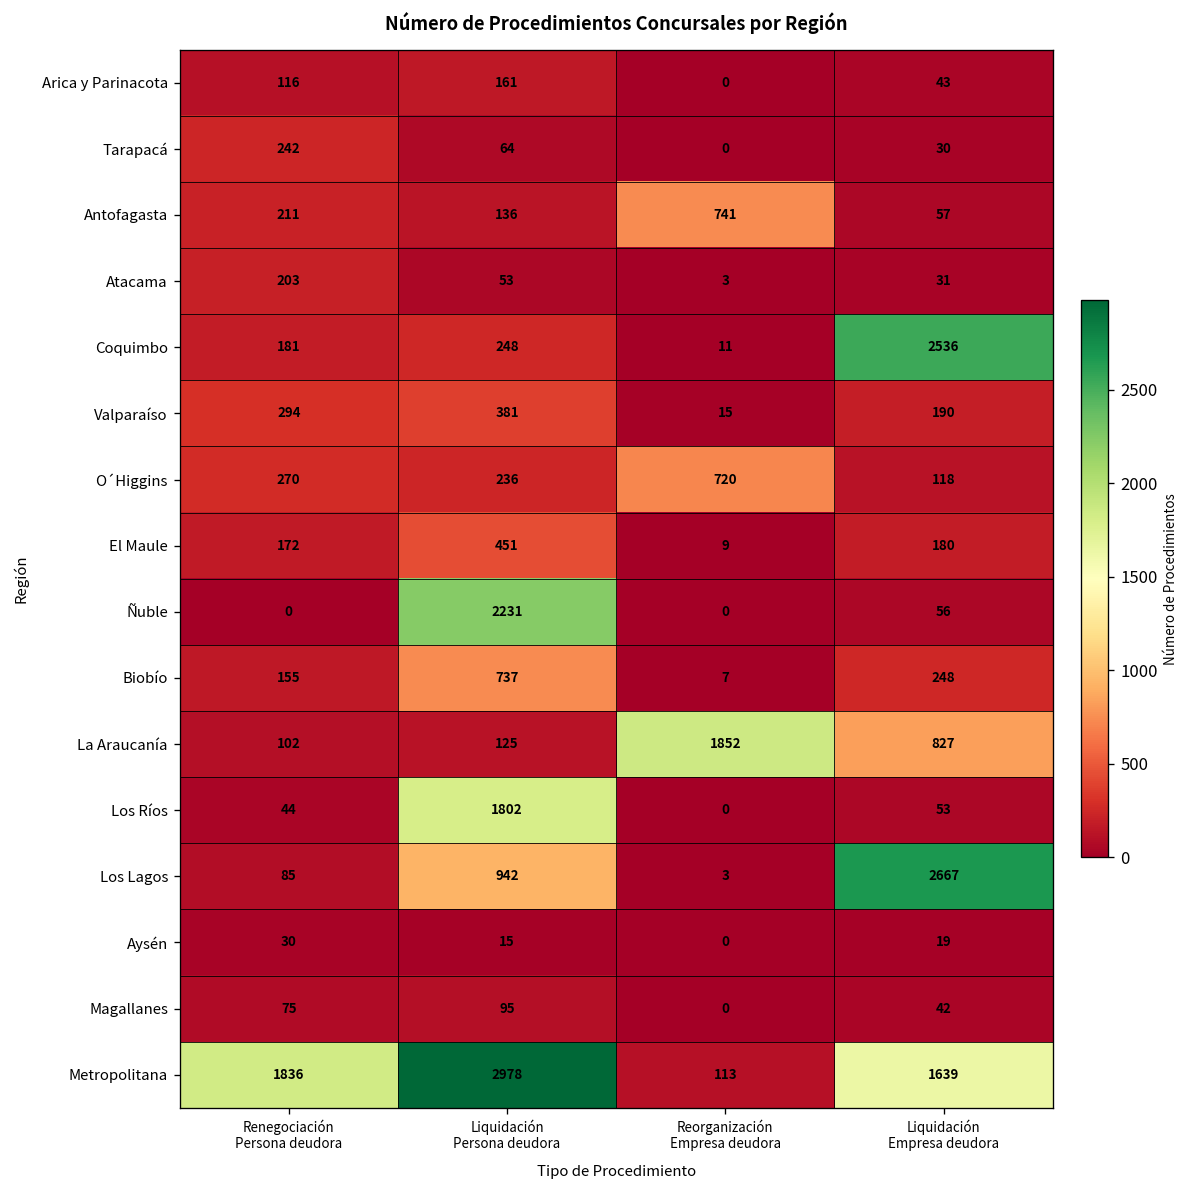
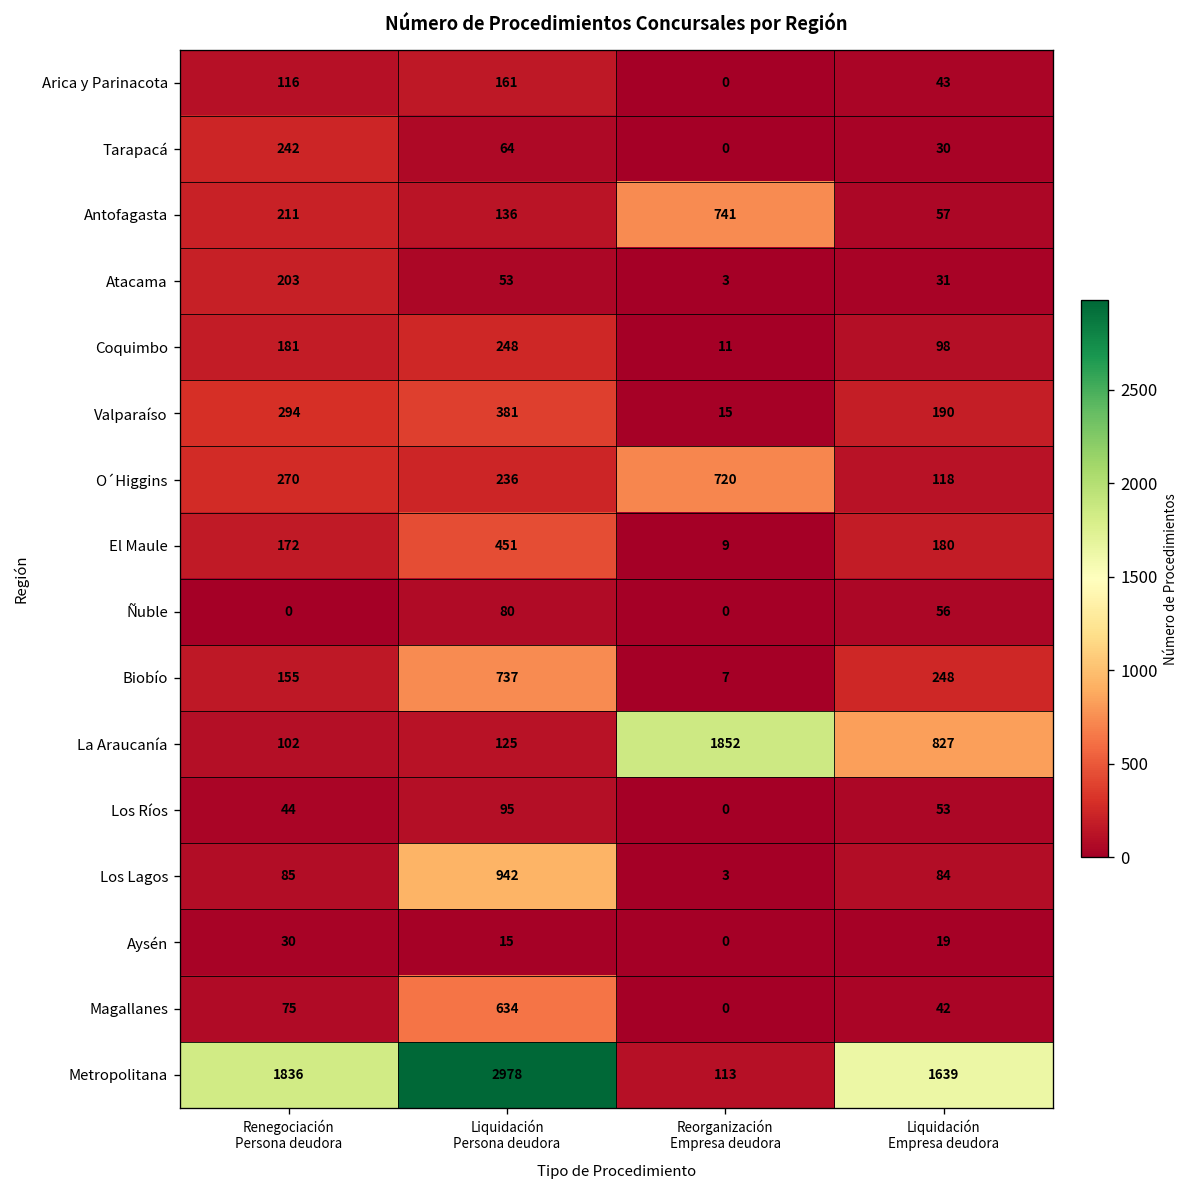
  {
    "Arica y Parinacota": {
      "Renegociación Persona deudora": 116,
      "Liquidación Persona deudora": 161,
      "Reorganización Empresa deudora": 0,
      "Liquidación Empresa deudora": 43
    },
    "Tarapacá": {
      "Renegociación Persona deudora": 242,
      "Liquidación Persona deudora": 64,
      "Reorganización Empresa deudora": 0,
      "Liquidación Empresa deudora": 30
    },
    "Antofagasta": {
      "Renegociación Persona deudora": 211,
      "Liquidación Persona deudora": 136,
      "Reorganización Empresa deudora": 741,
      "Liquidación Empresa deudora": 57
    },
    "Atacama": {
      "Renegociación Persona deudora": 203,
      "Liquidación Persona deudora": 53,
      "Reorganización Empresa deudora": 3,
      "Liquidación Empresa deudora": 31
    },
    "Coquimbo": {
      "Renegociación Persona deudora": 181,
      "Liquidación Persona deudora": 248,
      "Reorganización Empresa deudora": 11,
-     "Liquidación Empresa deudora": 2536
+     "Liquidación Empresa deudora": 98
    },
    "Valparaíso": {
      "Renegociación Persona deudora": 294,
      "Liquidación Persona deudora": 381,
      "Reorganización Empresa deudora": 15,
      "Liquidación Empresa deudora": 190
    },
    "O´Higgins": {
      "Renegociación Persona deudora": 270,
      "Liquidación Persona deudora": 236,
      "Reorganización Empresa deudora": 720,
      "Liquidación Empresa deudora": 118
    },
    "El Maule": {
      "Renegociación Persona deudora": 172,
      "Liquidación Persona deudora": 451,
      "Reorganización Empresa deudora": 9,
      "Liquidación Empresa deudora": 180
    },
    "Ñuble": {
      "Renegociación Persona deudora": 0,
-     "Liquidación Persona deudora": 2231,
+     "Liquidación Persona deudora": 80,
      "Reorganización Empresa deudora": 0,
      "Liquidación Empresa deudora": 56
    },
    "Biobío": {
      "Renegociación Persona deudora": 155,
      "Liquidación Persona deudora": 737,
      "Reorganización Empresa deudora": 7,
      "Liquidación Empresa deudora": 248
    },
    "La Araucanía": {
      "Renegociación Persona deudora": 102,
      "Liquidación Persona deudora": 125,
      "Reorganización Empresa deudora": 1852,
      "Liquidación Empresa deudora": 827
    },
    "Los Ríos": {
      "Renegociación Persona deudora": 44,
-     "Liquidación Persona deudora": 1802,
+     "Liquidación Persona deudora": 95,
      "Reorganización Empresa deudora": 0,
      "Liquidación Empresa deudora": 53
    },
    "Los Lagos": {
      "Renegociación Persona deudora": 85,
      "Liquidación Persona deudora": 942,
      "Reorganización Empresa deudora": 3,
-     "Liquidación Empresa deudora": 2667
+     "Liquidación Empresa deudora": 84
    },
    "Aysén": {
      "Renegociación Persona deudora": 30,
      "Liquidación Persona deudora": 15,
      "Reorganización Empresa deudora": 0,
      "Liquidación Empresa deudora": 19
    },
    "Magallanes": {
      "Renegociación Persona deudora": 75,
-     "Liquidación Persona deudora": 95,
+     "Liquidación Persona deudora": 634,
      "Reorganización Empresa deudora": 0,
      "Liquidación Empresa deudora": 42
    },
    "Metropolitana": {
      "Renegociación Persona deudora": 1836,
      "Liquidación Persona deudora": 2978,
      "Reorganización Empresa deudora": 113,
      "Liquidación Empresa deudora": 1639
    }
  }
